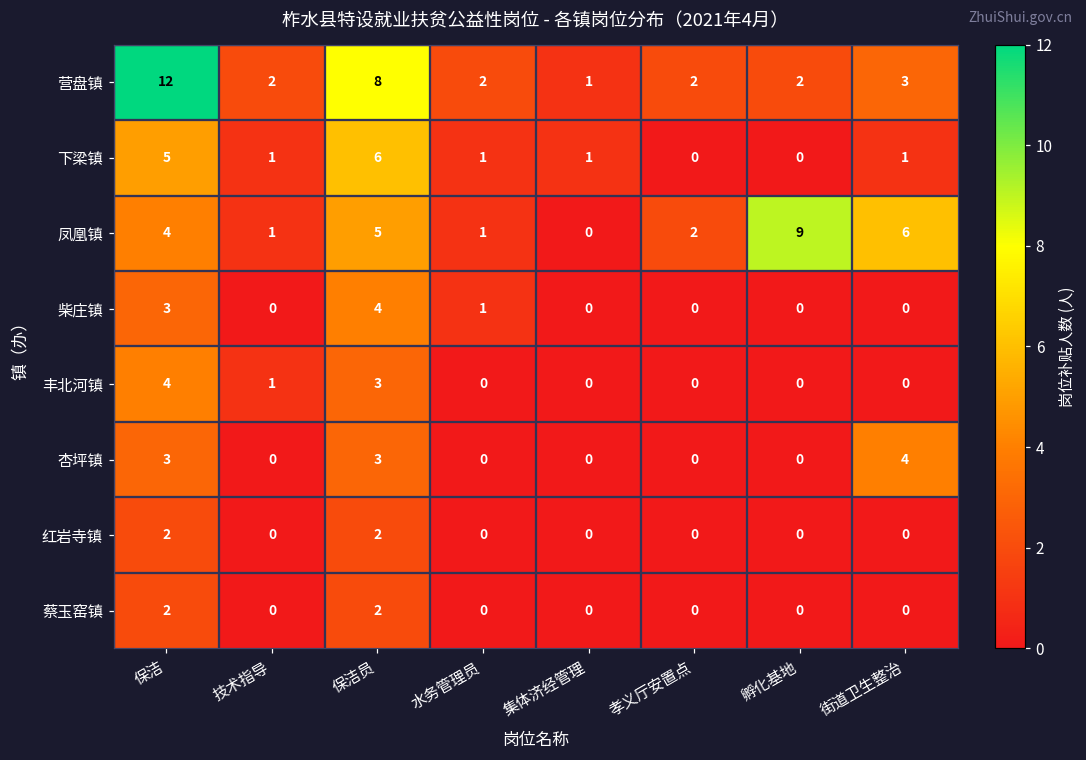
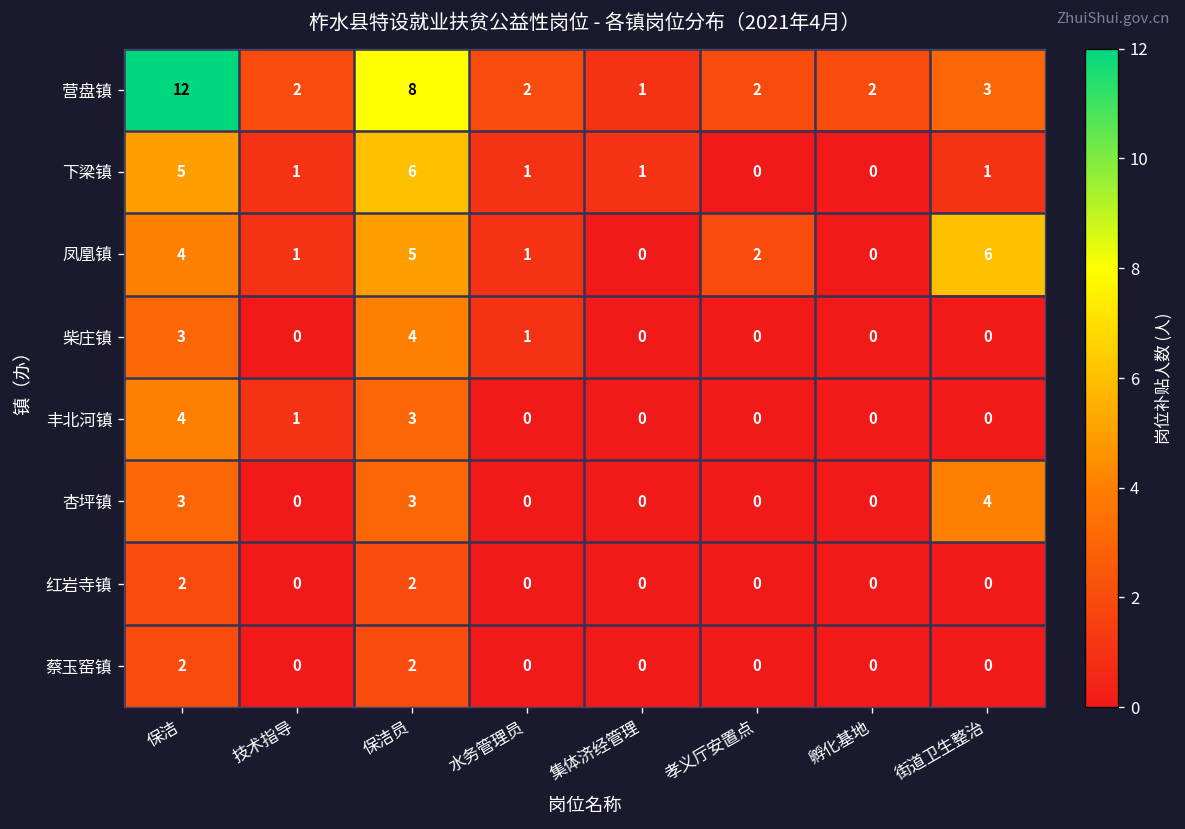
  {
    "营盘镇": {
      "保洁": 12,
      "技术指导": 2,
      "保洁员": 8,
      "水务管理员": 2,
      "集体济经管理": 1,
      "孝义厅安置点": 2,
      "孵化基地": 2,
      "街道卫生整治": 3
    },
    "下梁镇": {
      "保洁": 5,
      "技术指导": 1,
      "保洁员": 6,
      "水务管理员": 1,
      "集体济经管理": 1,
      "孝义厅安置点": 0,
      "孵化基地": 0,
      "街道卫生整治": 1
    },
    "凤凰镇": {
      "保洁": 4,
      "技术指导": 1,
      "保洁员": 5,
      "水务管理员": 1,
      "集体济经管理": 0,
      "孝义厅安置点": 2,
-     "孵化基地": 9,
+     "孵化基地": 0,
      "街道卫生整治": 6
    },
    "柴庄镇": {
      "保洁": 3,
      "技术指导": 0,
      "保洁员": 4,
      "水务管理员": 1,
      "集体济经管理": 0,
      "孝义厅安置点": 0,
      "孵化基地": 0,
      "街道卫生整治": 0
    },
    "丰北河镇": {
      "保洁": 4,
      "技术指导": 1,
      "保洁员": 3,
      "水务管理员": 0,
      "集体济经管理": 0,
      "孝义厅安置点": 0,
      "孵化基地": 0,
      "街道卫生整治": 0
    },
    "杏坪镇": {
      "保洁": 3,
      "技术指导": 0,
      "保洁员": 3,
      "水务管理员": 0,
      "集体济经管理": 0,
      "孝义厅安置点": 0,
      "孵化基地": 0,
      "街道卫生整治": 4
    },
    "红岩寺镇": {
      "保洁": 2,
      "技术指导": 0,
      "保洁员": 2,
      "水务管理员": 0,
      "集体济经管理": 0,
      "孝义厅安置点": 0,
      "孵化基地": 0,
      "街道卫生整治": 0
    },
    "蔡玉窑镇": {
      "保洁": 2,
      "技术指导": 0,
      "保洁员": 2,
      "水务管理员": 0,
      "集体济经管理": 0,
      "孝义厅安置点": 0,
      "孵化基地": 0,
      "街道卫生整治": 0
    }
  }
